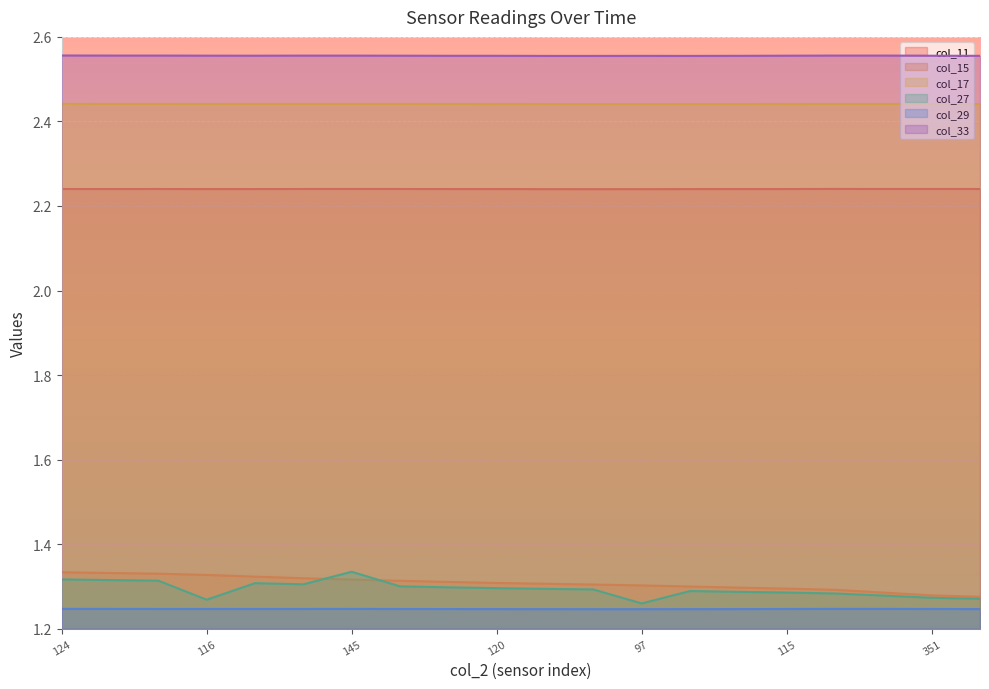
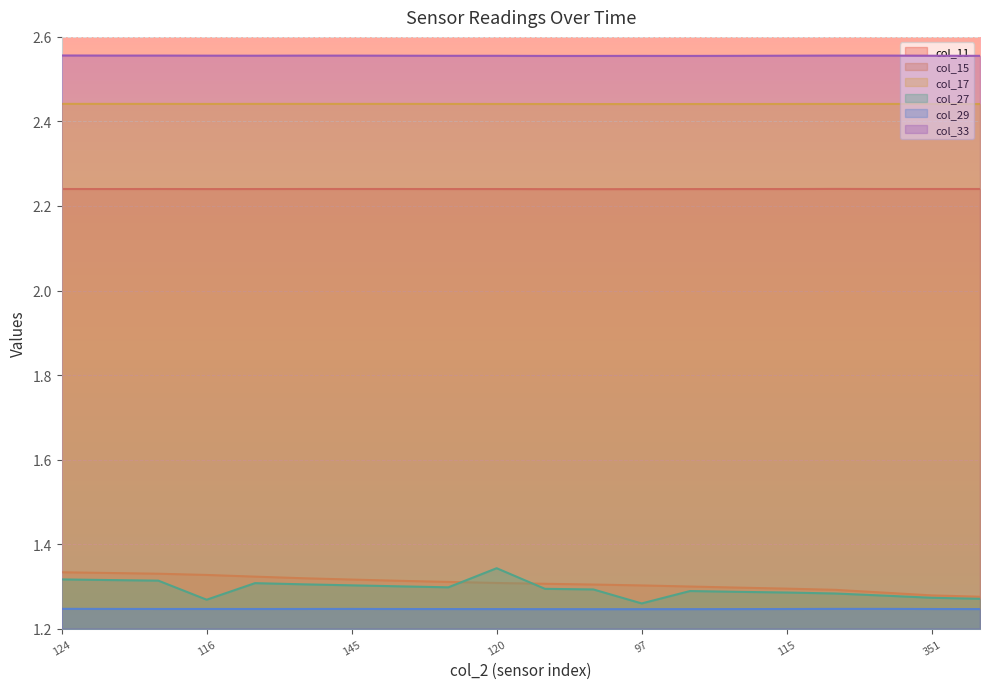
  {
    "col_27": {
      "124": 1.32,
      "116": 1.27,
-     "145": 1.33,
-     "120": 1.30,
+     "145": 1.30,
+     "120": 1.34,
      "97": 1.26,
      "115": 1.29
    },
    "col_29": {
      "124": 1.25,
      "116": 1.25,
      "145": 1.25,
      "120": 1.25,
      "97": 1.25,
      "115": 1.25,
      "351": 1.25
    },
    "col_33": {
      "124": 2.56,
      "116": 2.56,
      "145": 2.56,
      "120": 2.56,
      "97": 2.56,
      "115": 2.56
    }
  }
